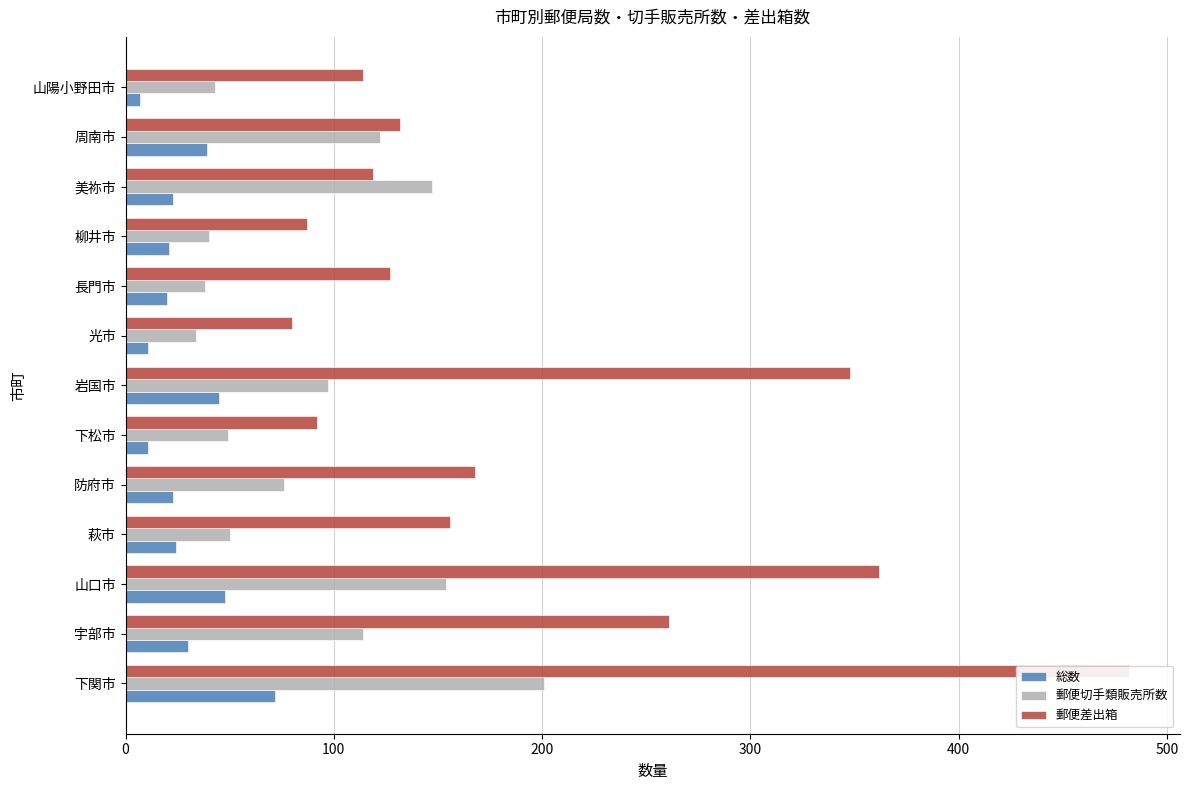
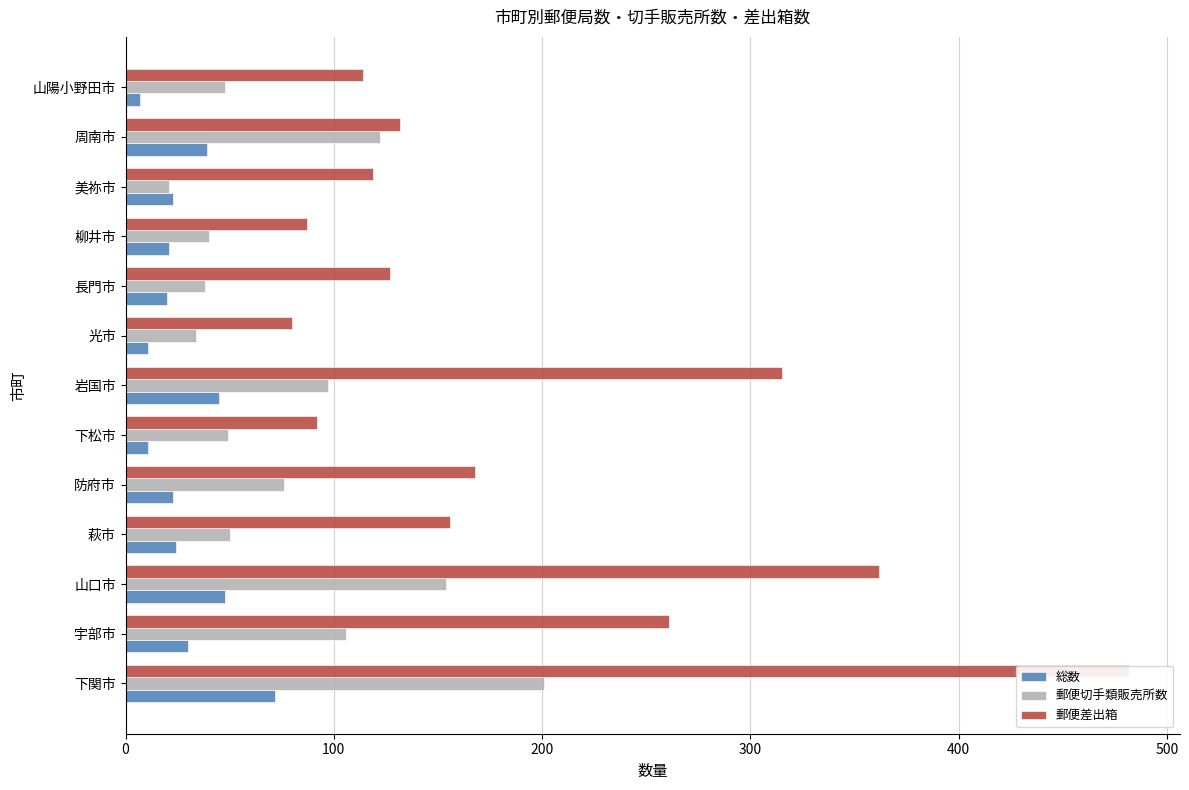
  {
    "総数": {
      "山陽小野田市": 7,
      "周南市": 39,
      "美祢市": 23,
      "柳井市": 21,
      "長門市": 20,
      "光市": 11,
      "岩国市": 45,
      "下松市": 11,
      "防府市": 23,
      "萩市": 24,
      "山口市": 48,
      "宇部市": 30,
      "下関市": 72
    },
    "郵便切手類販売所数": {
-     "山陽小野田市": 43,
+     "山陽小野田市": 48,
      "周南市": 122,
-     "美祢市": 147,
+     "美祢市": 21,
      "柳井市": 40,
      "長門市": 38,
      "光市": 34,
      "岩国市": 97,
      "下松市": 49,
      "防府市": 76,
      "萩市": 50,
      "山口市": 154,
-     "宇部市": 114,
+     "宇部市": 106,
      "下関市": 201
    },
    "郵便差出箱": {
      "山陽小野田市": 114,
      "周南市": 132,
      "美祢市": 119,
      "柳井市": 87,
      "長門市": 127,
      "光市": 80,
-     "岩国市": 348,
+     "岩国市": 315,
      "下松市": 92,
      "防府市": 168,
      "萩市": 156,
      "山口市": 362,
      "宇部市": 261
    }
  }
